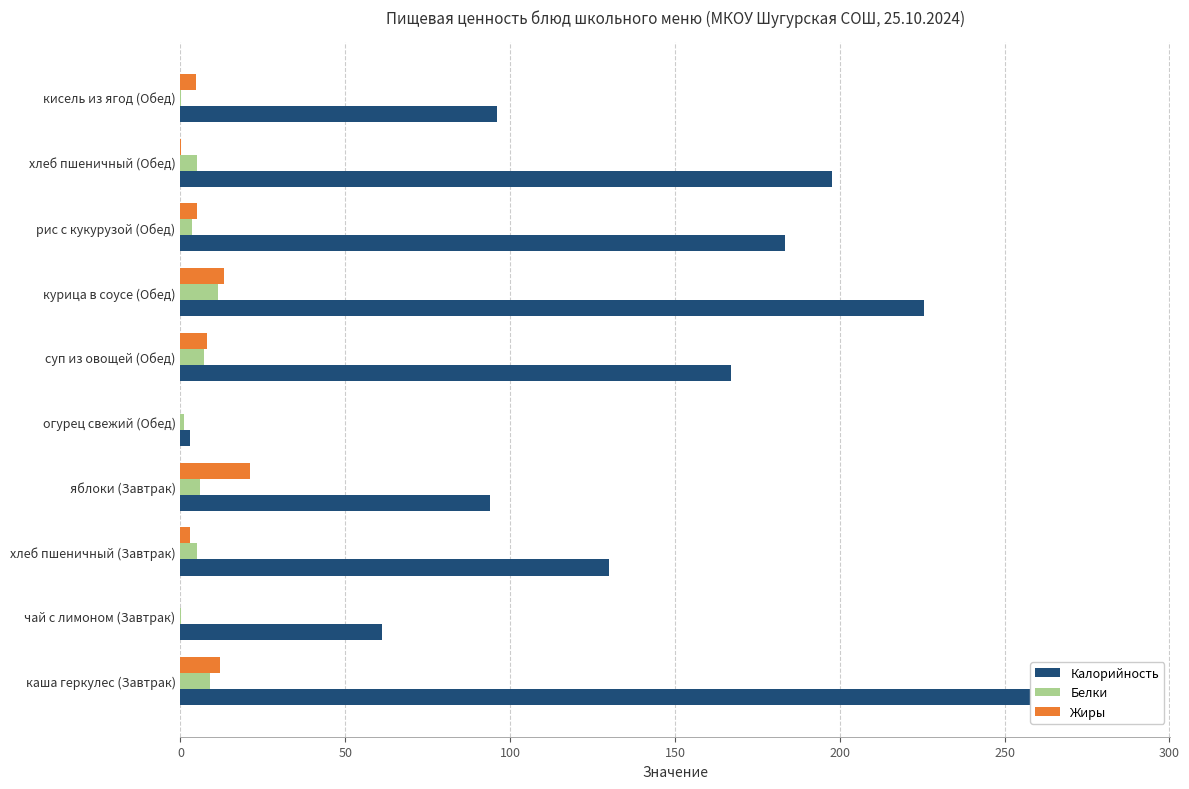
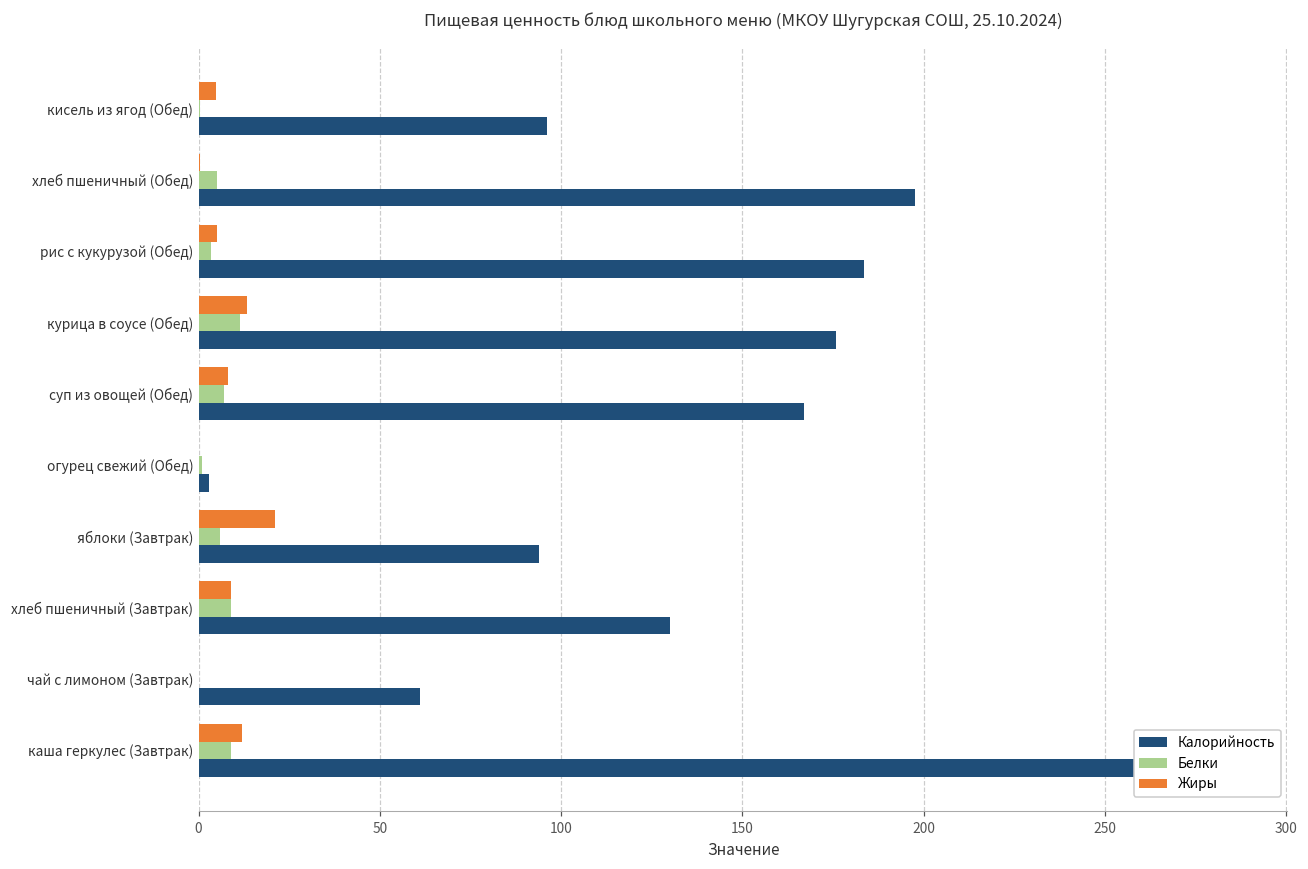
  {
    "Калорийность": {
      "кисель из ягод (Обед)": 96,
      "хлеб пшеничный (Обед)": 198,
      "рис с кукурузой (Обед)": 183,
-     "курица в соусе (Обед)": 226,
+     "курица в соусе (Обед)": 176,
      "суп из овощей (Обед)": 167,
      "огурец свежий (Обед)": 3,
      "яблоки (Завтрак)": 94,
      "хлеб пшеничный (Завтрак)": 130,
      "чай с лимоном (Завтрак)": 61
    },
    "Белки": {
      "хлеб пшеничный (Обед)": 5,
      "рис с кукурузой (Обед)": 4,
      "курица в соусе (Обед)": 11,
      "суп из овощей (Обед)": 7,
      "огурец свежий (Обед)": 1,
      "яблоки (Завтрак)": 6,
-     "хлеб пшеничный (Завтрак)": 5,
+     "хлеб пшеничный (Завтрак)": 9,
      "каша геркулес (Завтрак)": 9
    },
    "Жиры": {
      "кисель из ягод (Обед)": 5,
      "рис с кукурузой (Обед)": 5,
      "курица в соусе (Обед)": 13,
      "суп из овощей (Обед)": 8,
      "огурец свежий (Обед)": 0,
      "яблоки (Завтрак)": 21,
-     "хлеб пшеничный (Завтрак)": 3,
+     "хлеб пшеничный (Завтрак)": 9,
      "чай с лимоном (Завтрак)": 0,
      "каша геркулес (Завтрак)": 12
    }
  }
